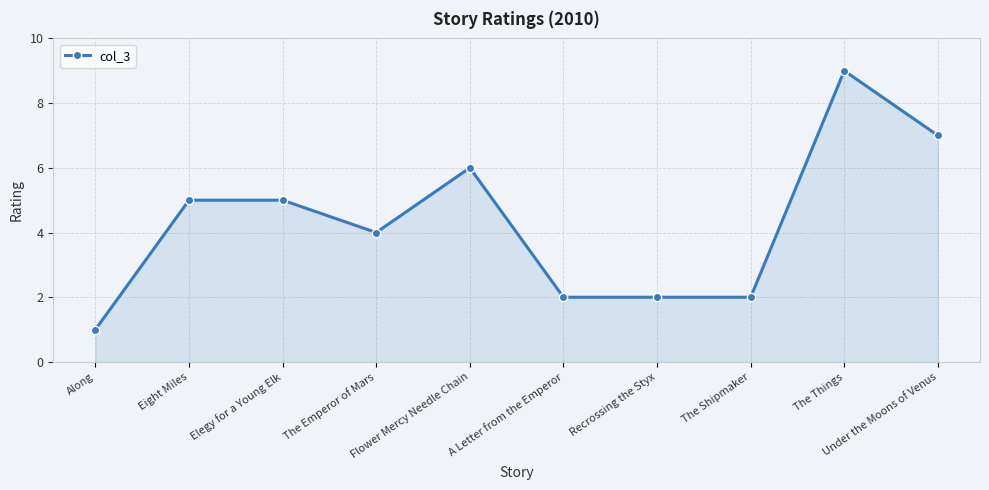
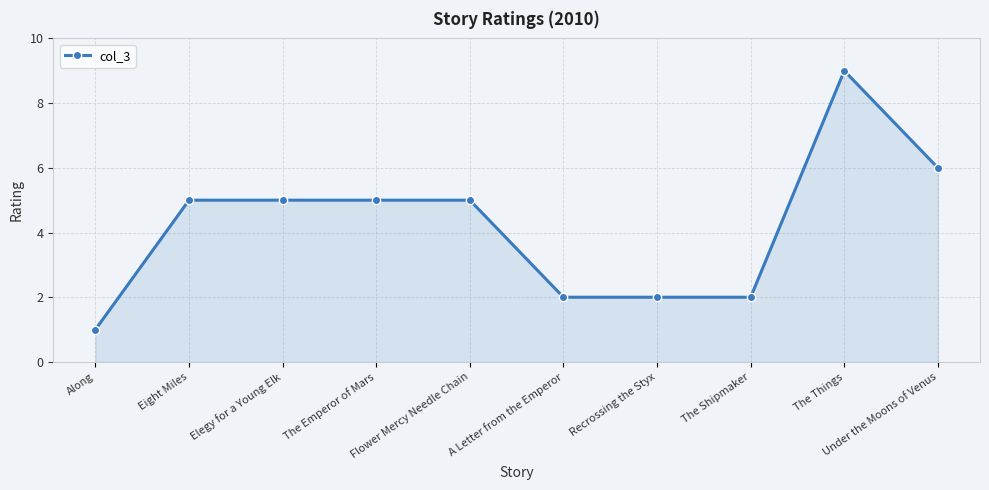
  {
    "Along": 1,
    "Eight Miles": 5,
    "Elegy for a Young Elk": 5,
-   "The Emperor of Mars": 4,
-   "Flower Mercy Needle Chain": 6,
+   "The Emperor of Mars": 5,
+   "Flower Mercy Needle Chain": 5,
    "A Letter from the Emperor": 2,
    "Recrossing the Styx": 2,
    "The Shipmaker": 2,
    "The Things": 9,
-   "Under the Moons of Venus": 7
+   "Under the Moons of Venus": 6
  }
